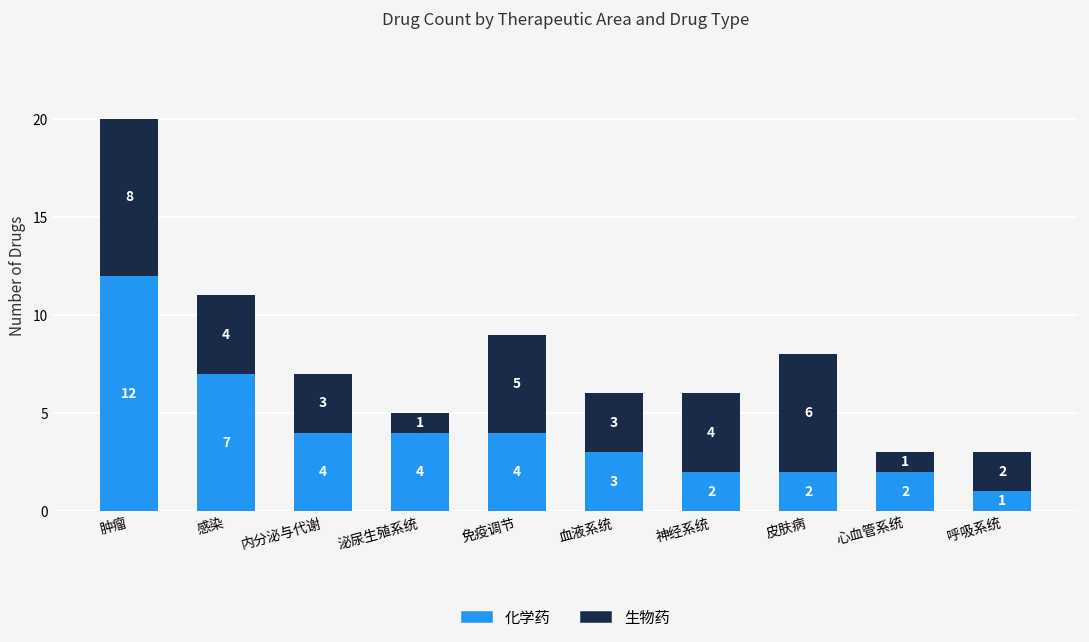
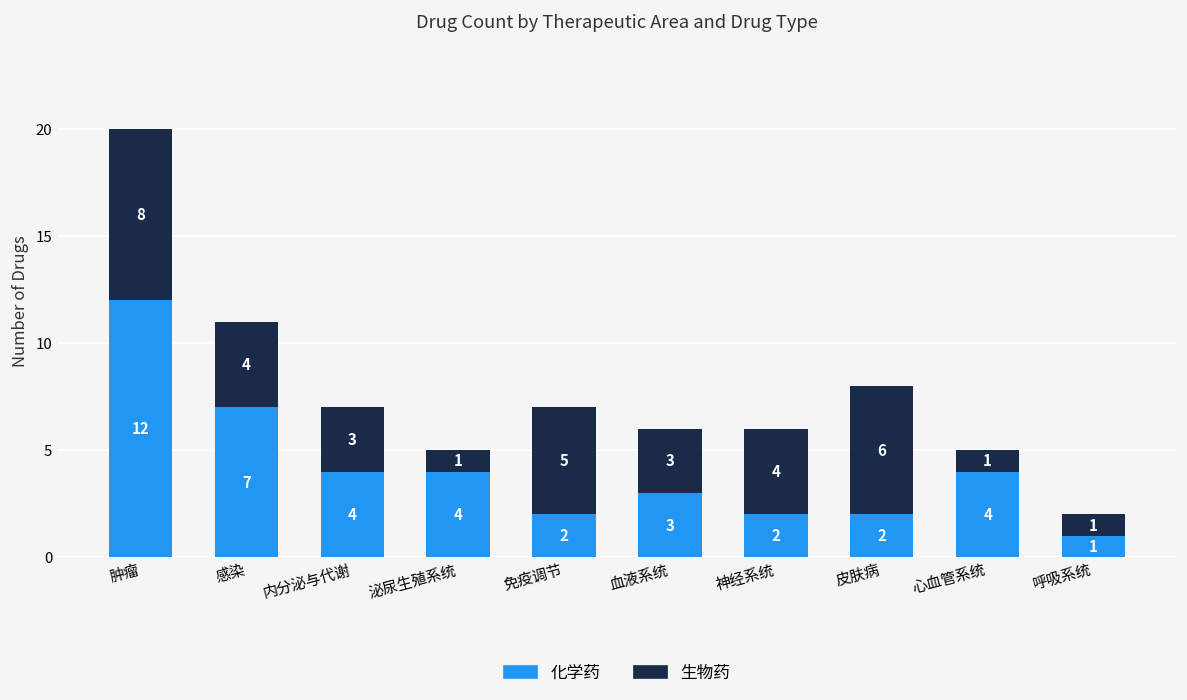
  {
    "化学药": {
      "肿瘤": 12,
      "感染": 7,
      "内分泌与代谢": 4,
      "泌尿生殖系统": 4,
-     "免疫调节": 4,
+     "免疫调节": 2,
      "血液系统": 3,
      "神经系统": 2,
      "皮肤病": 2,
-     "心血管系统": 2,
+     "心血管系统": 4,
      "呼吸系统": 1
    },
    "生物药": {
      "肿瘤": 8,
      "感染": 4,
      "内分泌与代谢": 3,
      "泌尿生殖系统": 1,
      "免疫调节": 5,
      "血液系统": 3,
      "神经系统": 4,
      "皮肤病": 6,
      "心血管系统": 1,
-     "呼吸系统": 2
+     "呼吸系统": 1
    }
  }
